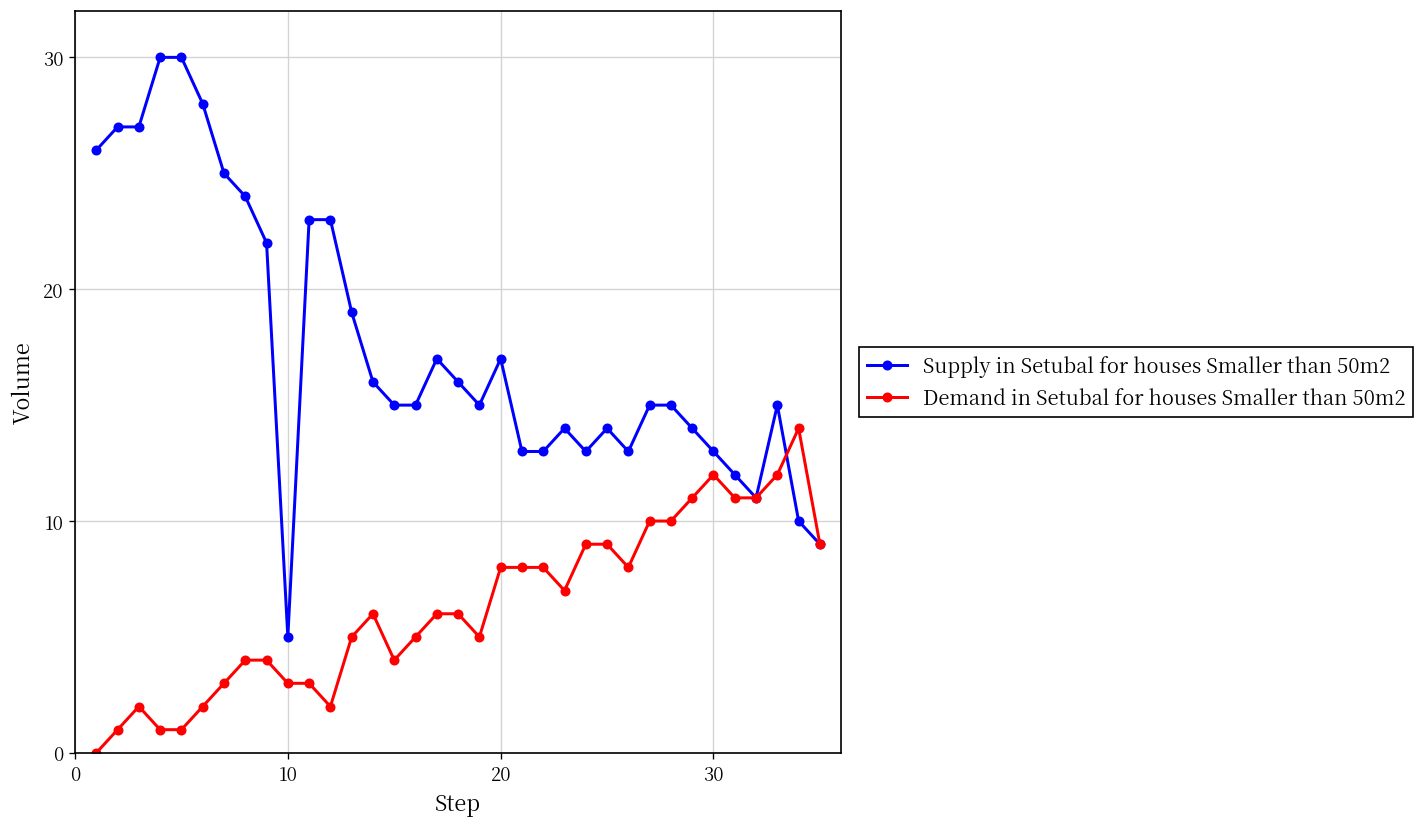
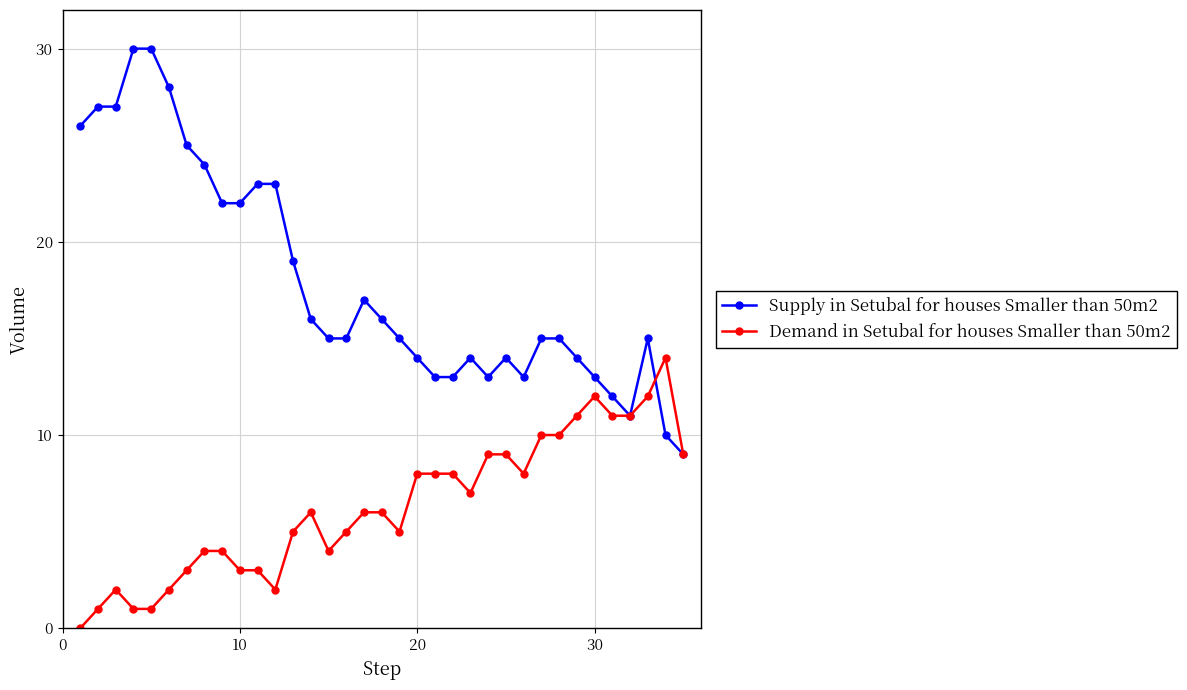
  {
    "Supply in Setubal for houses Smaller than 50m2": {
-     "10": 5,
-     "20": 17,
+     "10": 22,
+     "20": 14,
      "30": 13
    },
    "Demand in Setubal for houses Smaller than 50m2": {
      "10": 3,
      "20": 8,
      "30": 12
    }
  }
